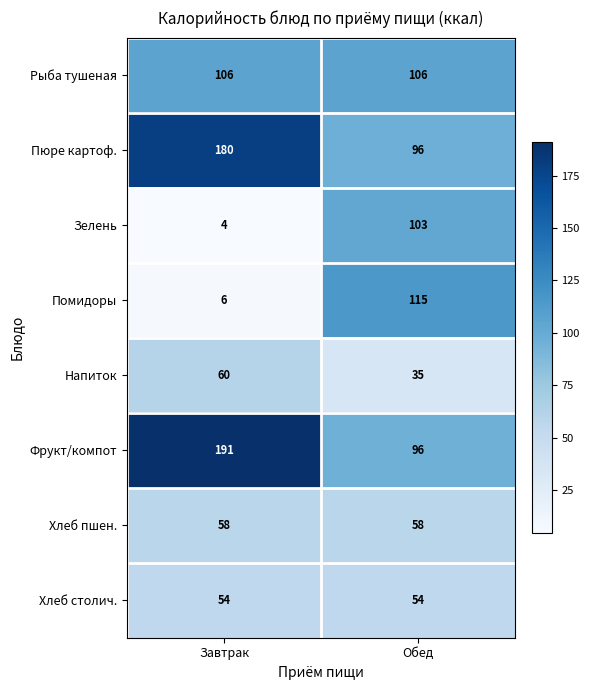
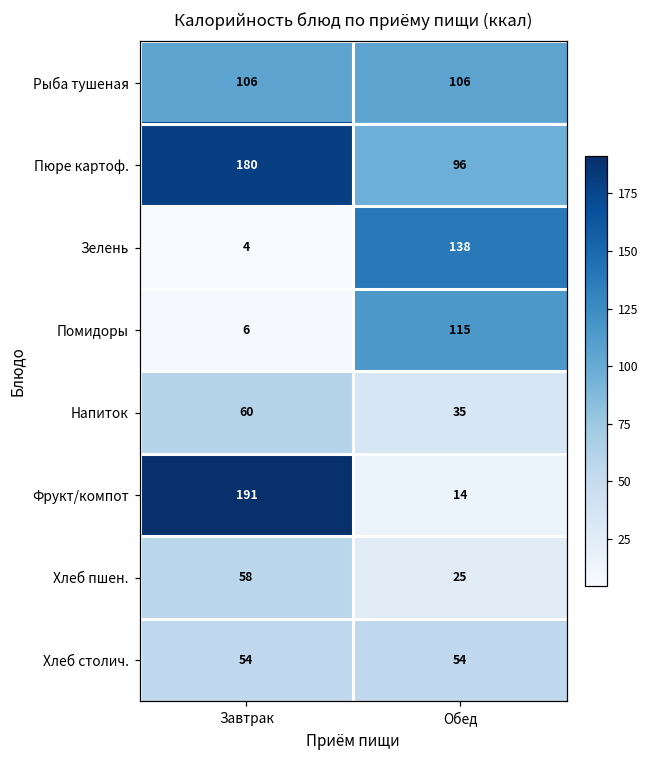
  {
    "Рыба тушеная": {
      "Завтрак": 106,
      "Обед": 106
    },
    "Пюре картоф.": {
      "Завтрак": 180,
      "Обед": 96
    },
    "Зелень": {
      "Завтрак": 4,
-     "Обед": 103
+     "Обед": 138
    },
    "Помидоры": {
      "Завтрак": 6,
      "Обед": 115
    },
    "Напиток": {
      "Завтрак": 60,
      "Обед": 35
    },
    "Фрукт/компот": {
      "Завтрак": 191,
-     "Обед": 96
+     "Обед": 14
    },
    "Хлеб пшен.": {
      "Завтрак": 58,
-     "Обед": 58
+     "Обед": 25
    },
    "Хлеб столич.": {
      "Завтрак": 54,
      "Обед": 54
    }
  }
